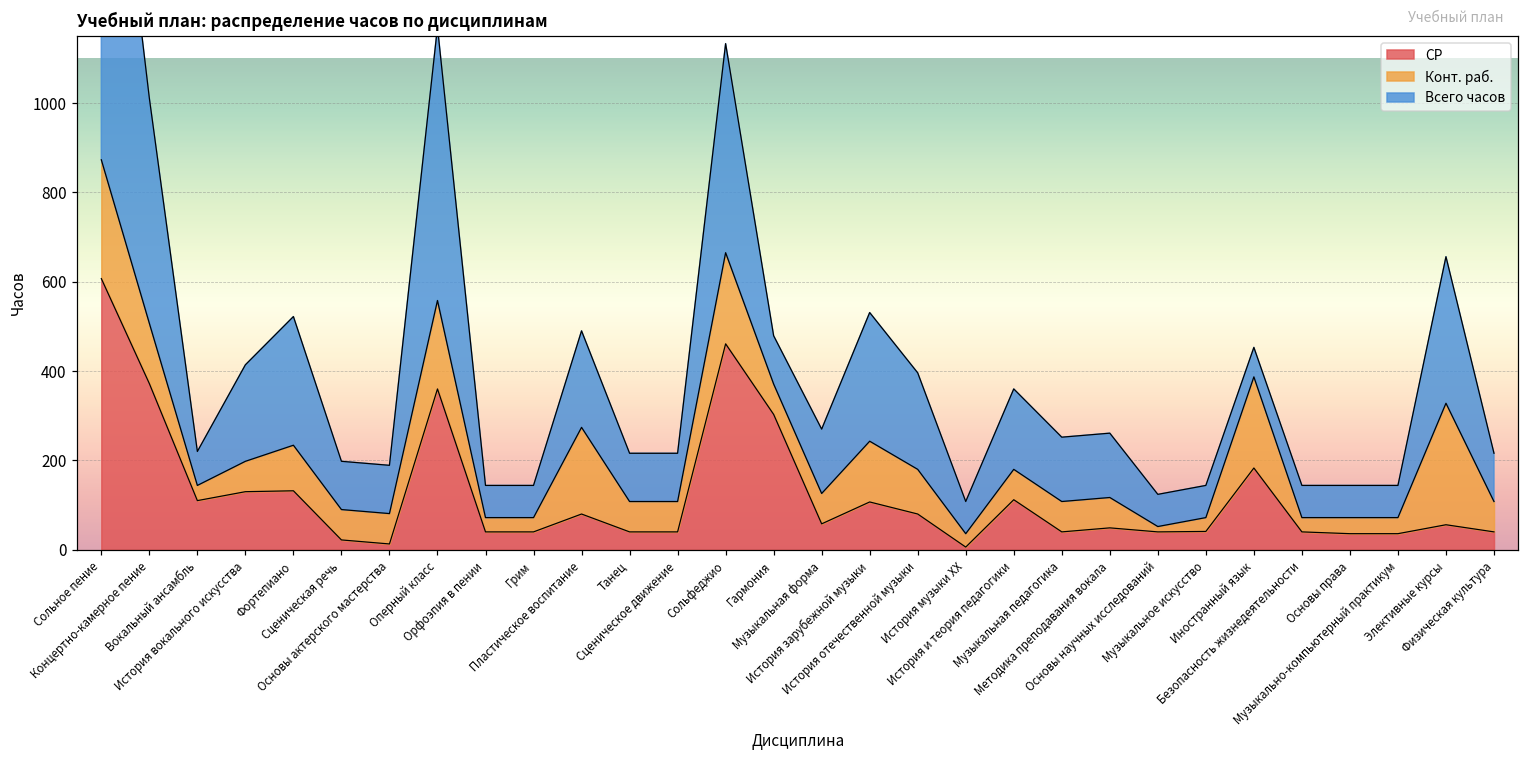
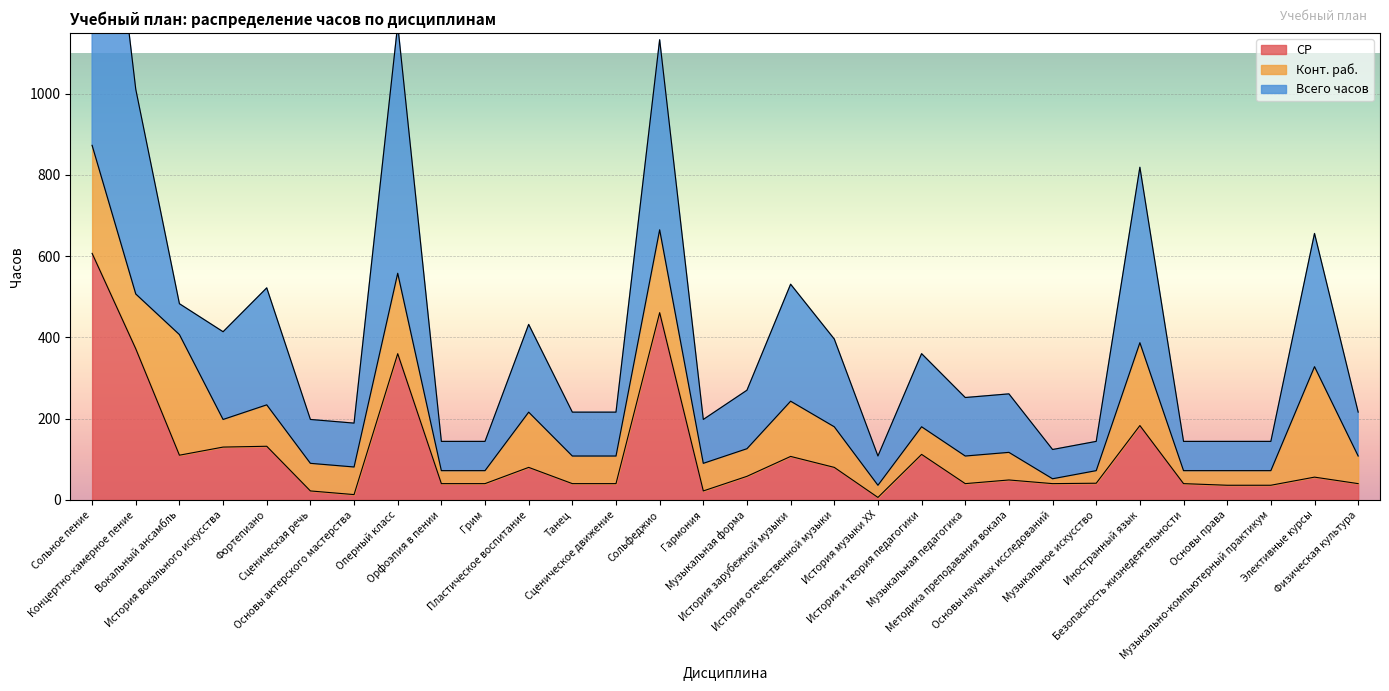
  {
    "СР": {
      "Сольное пение": 610,
      "Концертно-камерное пение": 370,
      "Вокальный ансамбль": 110,
      "История вокального искусства": 130,
      "Фортепиано": 130,
      "Сценическая речь": 20,
      "Основы актерского мастерства": 10,
      "Оперный класс": 360,
      "Орфоэпия в пении": 40,
      "Грим": 40,
      "Пластическое воспитание": 80,
      "Танец": 40,
      "Сценическое движение": 40,
      "Сольфеджио": 460,
-     "Гармония": 300,
+     "Гармония": 20,
      "Музыкальная форма": 60,
      "История зарубежной музыки": 110,
      "История отечественной музыки": 80,
      "История музыки XX": 10,
      "История и теория педагогики": 110,
      "Музыкальная педагогика": 40,
      "Методика преподавания вокала": 50,
      "Основы научных исследований": 40,
      "Музыкальное искусство": 40,
      "Иностранный язык": 180,
      "Безопасность жизнедеятельности": 40,
      "Основы права": 40,
      "Музыкально-компьютерный практикум": 40,
      "Элективные курсы": 60,
      "Физическая культура": 40
    },
    "Конт. раб.": {
      "Сольное пение": 270,
      "Концертно-камерное пение": 140,
-     "Вокальный ансамбль": 30,
+     "Вокальный ансамбль": 300,
      "История вокального искусства": 70,
      "Фортепиано": 100,
      "Сценическая речь": 70,
      "Основы актерского мастерства": 70,
      "Оперный класс": 200,
      "Орфоэпия в пении": 30,
      "Грим": 30,
-     "Пластическое воспитание": 190,
+     "Пластическое воспитание": 140,
      "Танец": 70,
      "Сценическое движение": 70,
      "Сольфеджио": 200,
      "Гармония": 70,
      "Музыкальная форма": 70,
      "История зарубежной музыки": 140,
      "История отечественной музыки": 100,
      "История музыки XX": 30,
      "История и теория педагогики": 70,
      "Музыкальная педагогика": 70,
      "Методика преподавания вокала": 70,
      "Основы научных исследований": 10,
      "Музыкальное искусство": 30,
      "Иностранный язык": 200,
      "Безопасность жизнедеятельности": 30,
      "Основы права": 40,
      "Музыкально-компьютерный практикум": 40,
      "Элективные курсы": 270,
      "Физическая культура": 70
    },
    "Всего часов": {
      "Концертно-камерное пение": 500,
      "Вокальный ансамбль": 80,
      "История вокального искусства": 220,
      "Фортепиано": 290,
      "Сценическая речь": 110,
      "Основы актерского мастерства": 110,
      "Орфоэпия в пении": 70,
      "Грим": 70,
      "Пластическое воспитание": 220,
      "Танец": 110,
      "Сценическое движение": 110,
      "Сольфеджио": 470,
      "Гармония": 110,
      "Музыкальная форма": 140,
      "История зарубежной музыки": 290,
      "История отечественной музыки": 220,
      "История музыки XX": 70,
      "История и теория педагогики": 180,
      "Музыкальная педагогика": 140,
      "Методика преподавания вокала": 140,
      "Основы научных исследований": 70,
      "Музыкальное искусство": 70,
-     "Иностранный язык": 70,
+     "Иностранный язык": 430,
      "Безопасность жизнедеятельности": 70,
      "Основы права": 70,
      "Музыкально-компьютерный практикум": 70,
      "Элективные курсы": 330,
      "Физическая культура": 110
    }
  }
